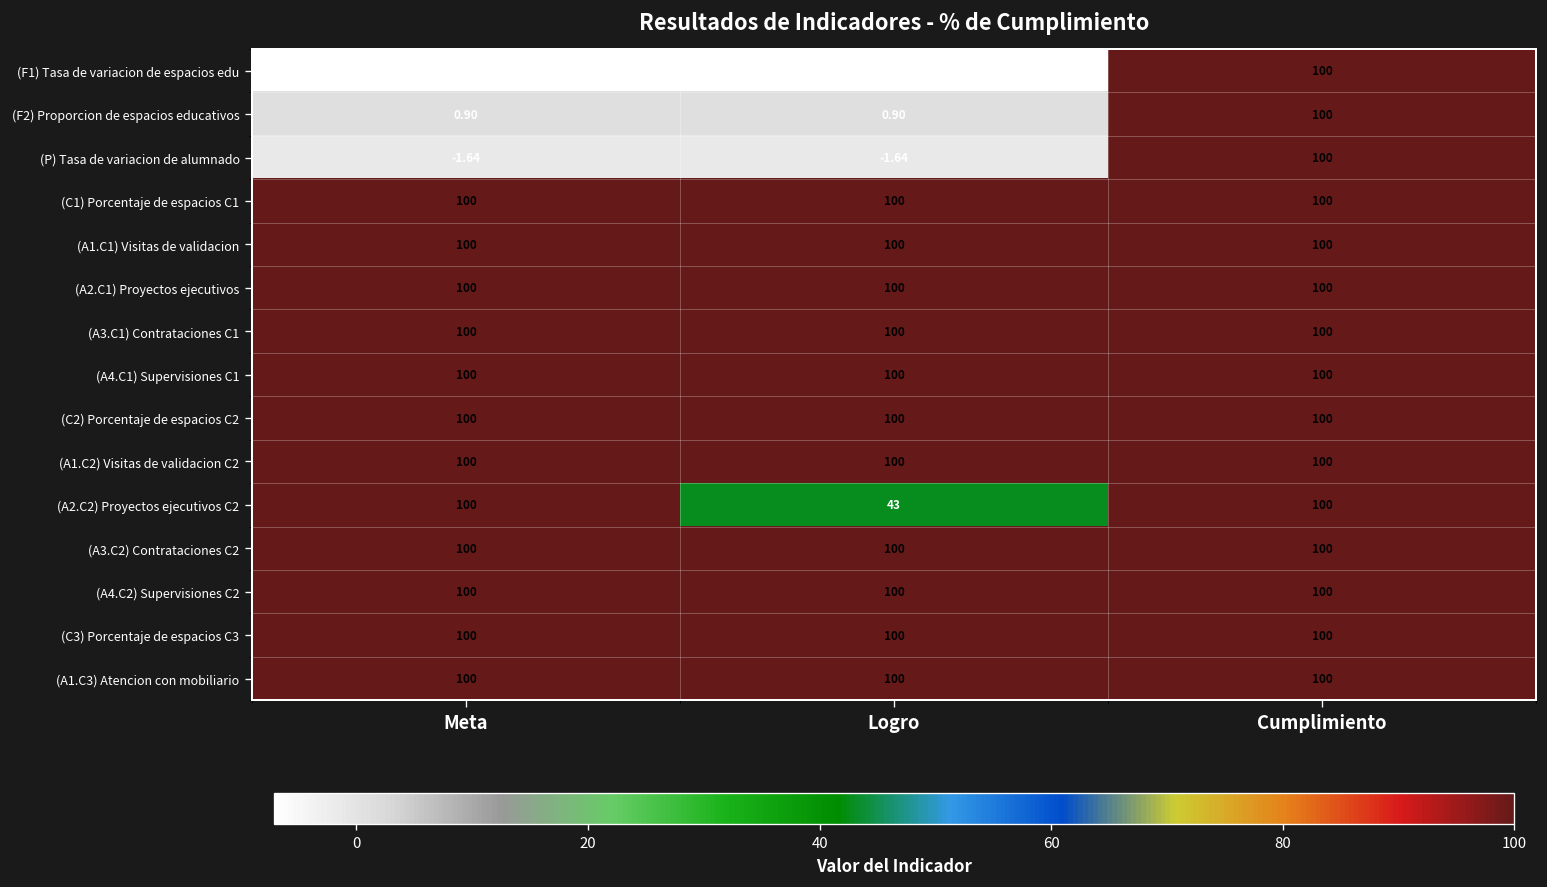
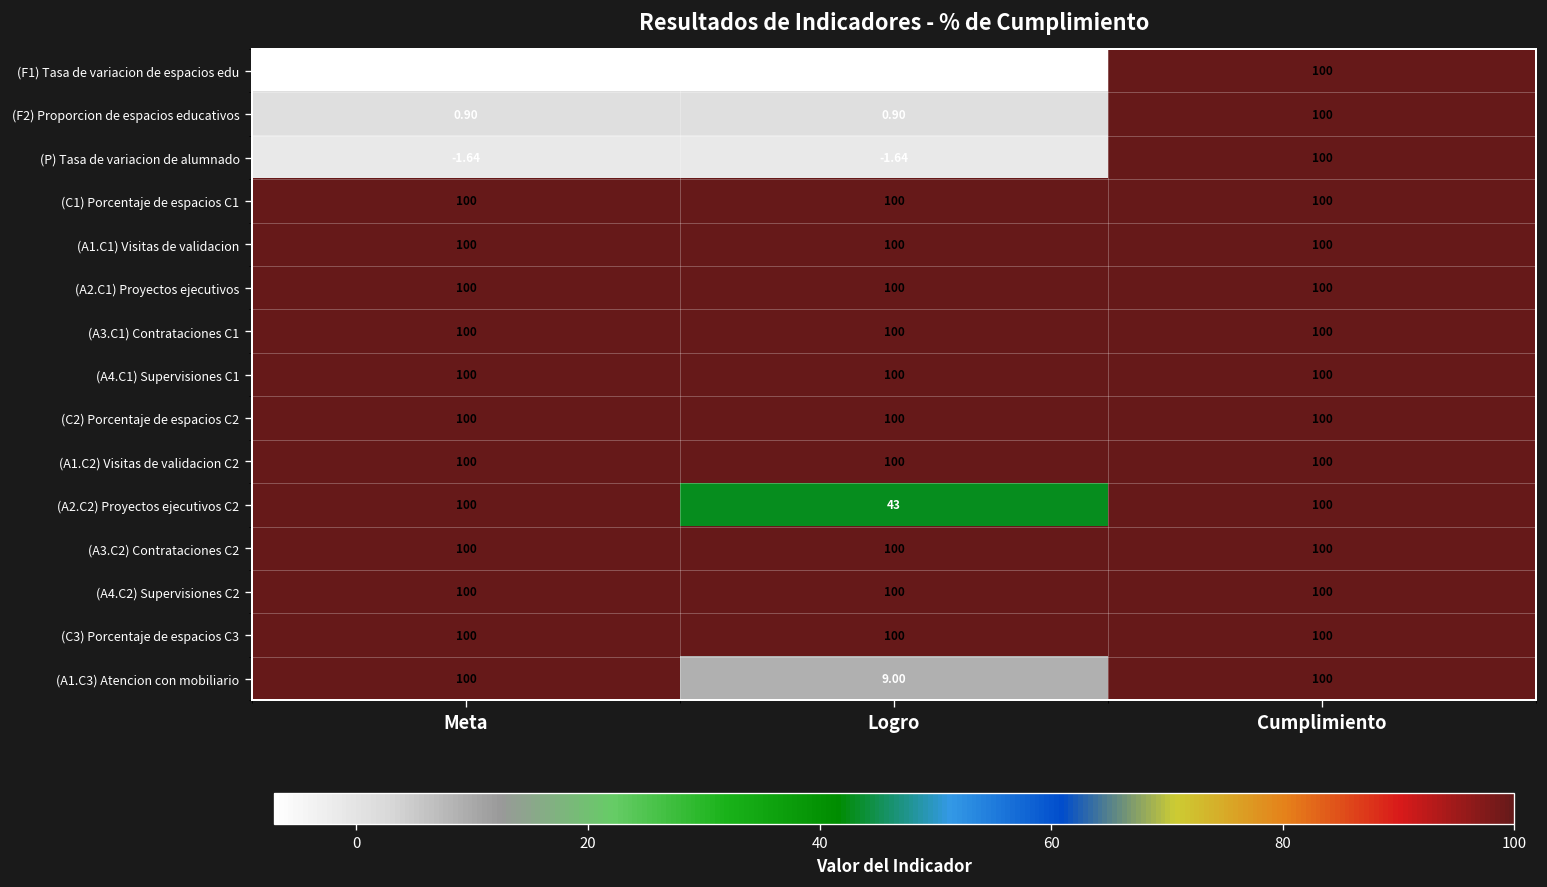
  {
    "(F1) Tasa de variacion de espacios edu": {
      "Cumplimiento": 100
    },
    "(F2) Proporcion de espacios educativos": {
      "Cumplimiento": 100
    },
    "(P) Tasa de variacion de alumnado": {
      "Cumplimiento": 100
    },
    "(C1) Porcentaje de espacios C1": {
      "Meta": 100,
      "Logro": 100,
      "Cumplimiento": 100
    },
    "(A1.C1) Visitas de validacion": {
      "Meta": 100,
      "Logro": 100,
      "Cumplimiento": 100
    },
    "(A2.C1) Proyectos ejecutivos": {
      "Meta": 100,
      "Logro": 100,
      "Cumplimiento": 100
    },
    "(A3.C1) Contrataciones C1": {
      "Meta": 100,
      "Logro": 100,
      "Cumplimiento": 100
    },
    "(A4.C1) Supervisiones C1": {
      "Meta": 100,
      "Logro": 100,
      "Cumplimiento": 100
    },
    "(C2) Porcentaje de espacios C2": {
      "Meta": 100,
      "Logro": 100,
      "Cumplimiento": 100
    },
    "(A1.C2) Visitas de validacion C2": {
      "Meta": 100,
      "Logro": 100,
      "Cumplimiento": 100
    },
    "(A2.C2) Proyectos ejecutivos C2": {
      "Meta": 100,
      "Logro": 43,
      "Cumplimiento": 100
    },
    "(A3.C2) Contrataciones C2": {
      "Meta": 100,
      "Logro": 100,
      "Cumplimiento": 100
    },
    "(A4.C2) Supervisiones C2": {
      "Meta": 100,
      "Logro": 100,
      "Cumplimiento": 100
    },
    "(C3) Porcentaje de espacios C3": {
      "Meta": 100,
      "Logro": 100,
      "Cumplimiento": 100
    },
    "(A1.C3) Atencion con mobiliario": {
      "Meta": 100,
-     "Logro": 100,
+     "Logro": 9.00,
      "Cumplimiento": 100
    }
  }
